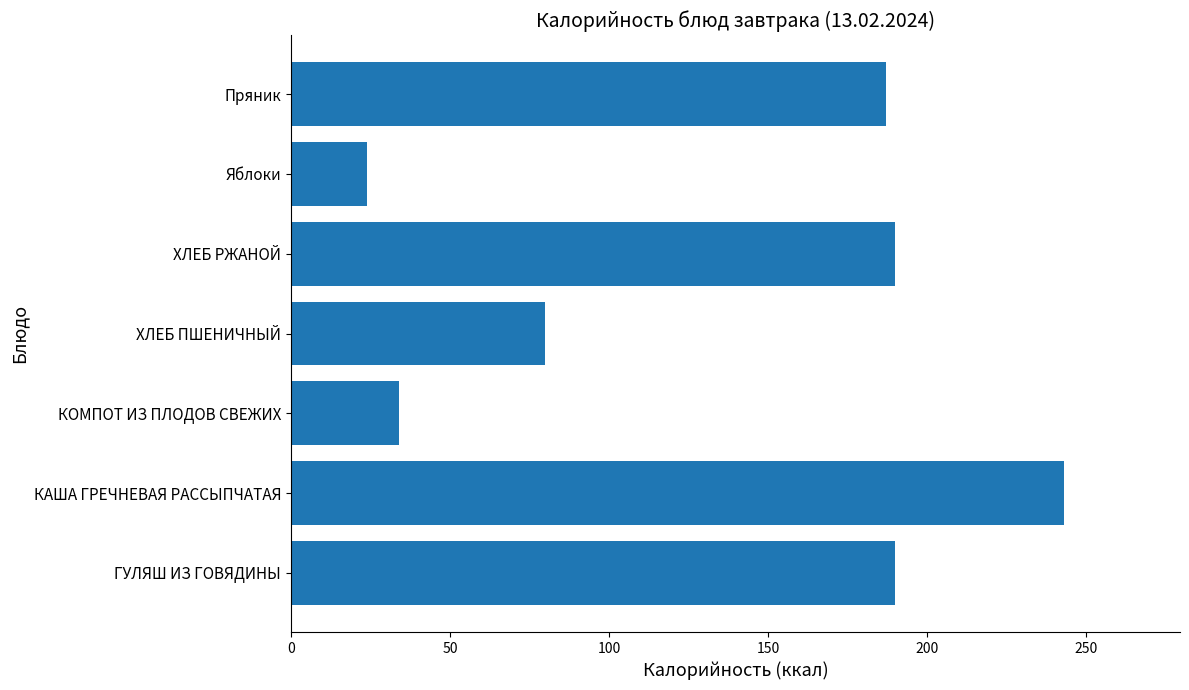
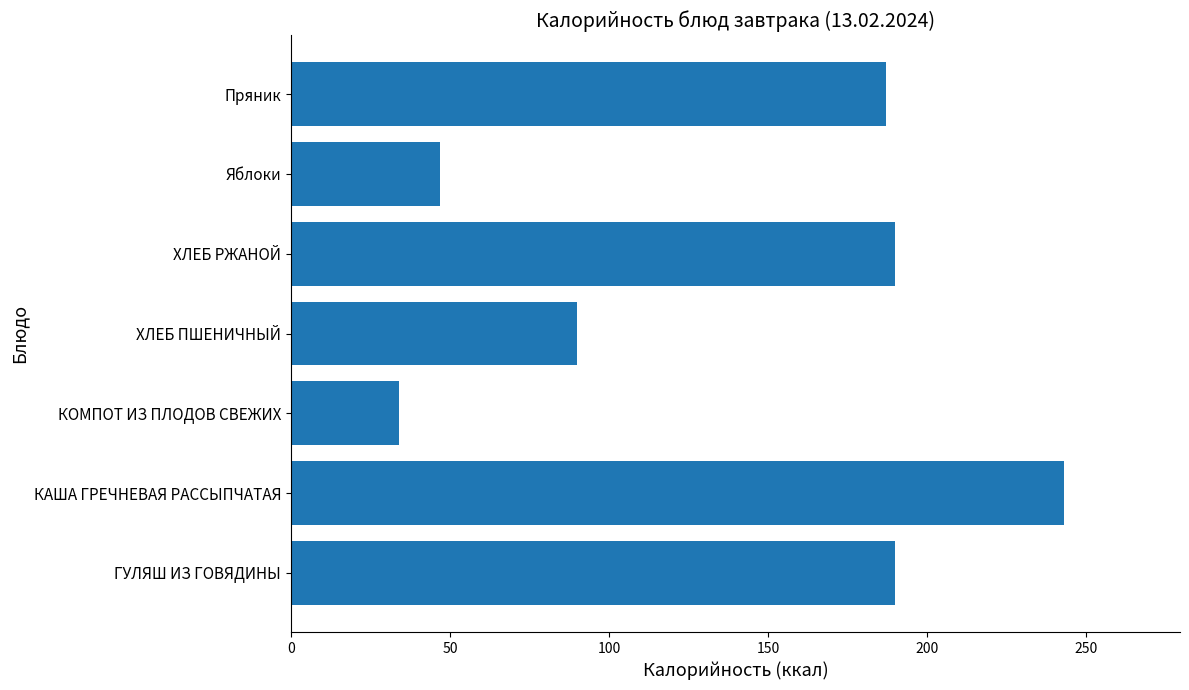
  {
    "Пряник": 187,
-   "Яблоки": 24,
+   "Яблоки": 47,
    "ХЛЕБ РЖАНОЙ": 190,
-   "ХЛЕБ ПШЕНИЧНЫЙ": 80,
+   "ХЛЕБ ПШЕНИЧНЫЙ": 90,
    "КОМПОТ ИЗ ПЛОДОВ СВЕЖИХ": 34,
    "КАША ГРЕЧНЕВАЯ РАССЫПЧАТАЯ": 243,
    "ГУЛЯШ ИЗ ГОВЯДИНЫ": 190
  }
